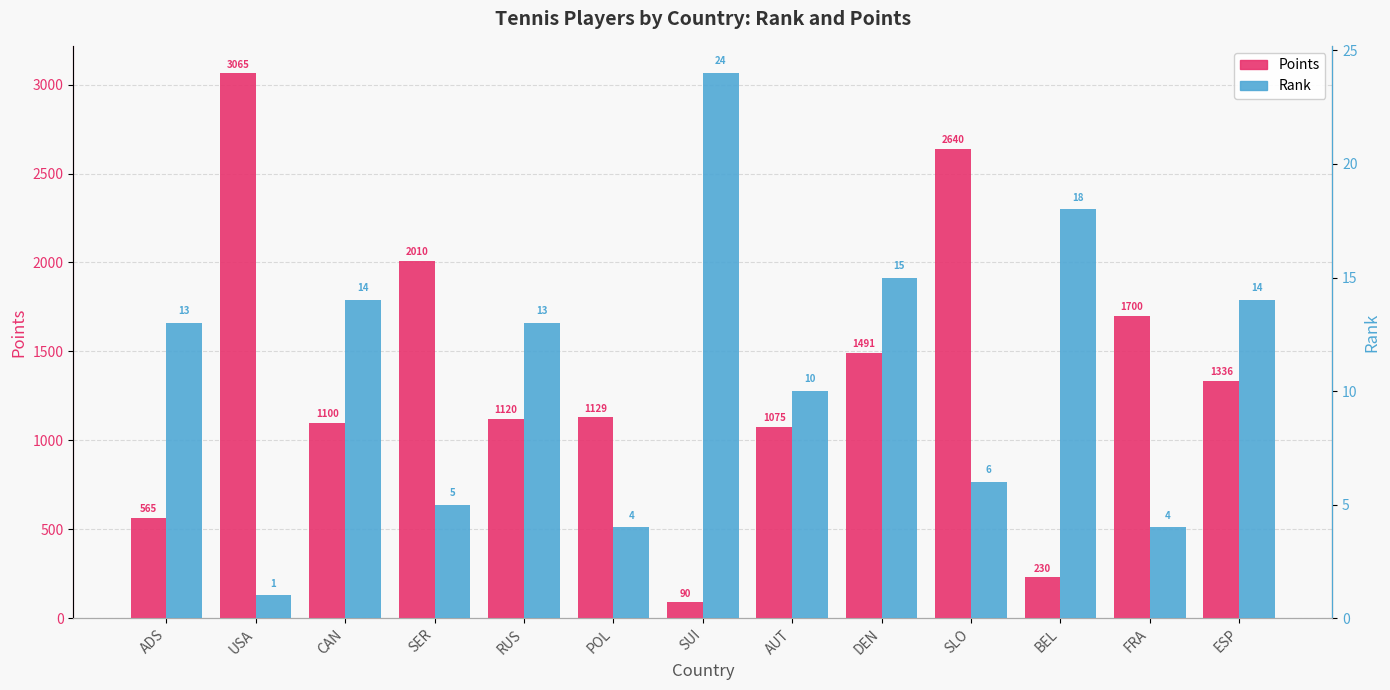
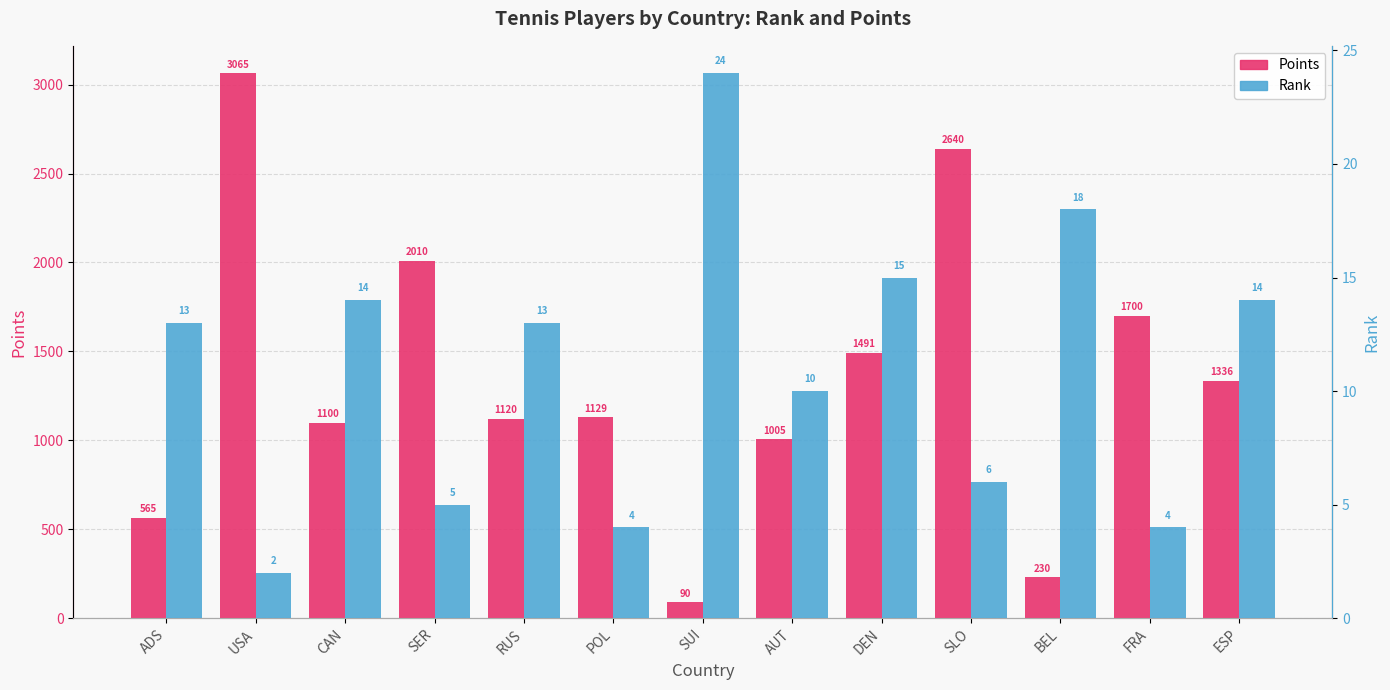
  {
    "Points": {
      "ADS": 565,
      "USA": 3065,
      "CAN": 1100,
      "SER": 2010,
      "RUS": 1120,
      "POL": 1129,
      "SUI": 90,
-     "AUT": 1075,
+     "AUT": 1005,
      "DEN": 1491,
      "SLO": 2640,
      "BEL": 230,
      "FRA": 1700,
      "ESP": 1336
    },
    "Rank": {
      "ADS": 13,
-     "USA": 1,
+     "USA": 2,
      "CAN": 14,
      "SER": 5,
      "RUS": 13,
      "POL": 4,
      "SUI": 24,
      "AUT": 10,
      "DEN": 15,
      "SLO": 6,
      "BEL": 18,
      "FRA": 4,
      "ESP": 14
    }
  }
